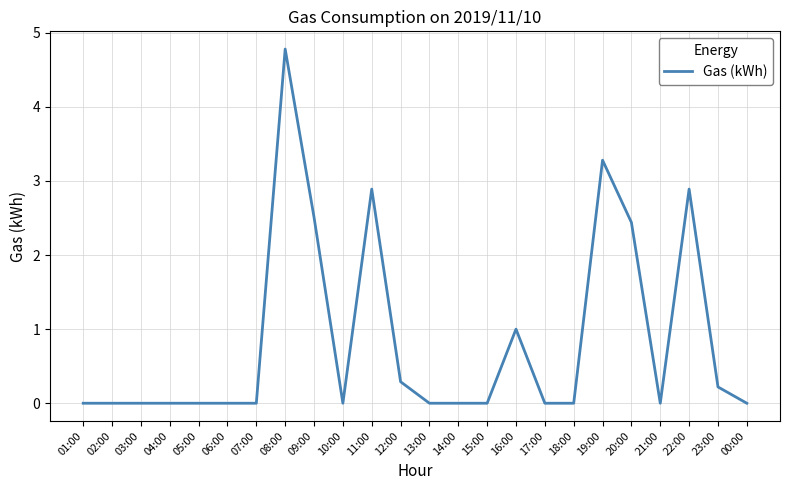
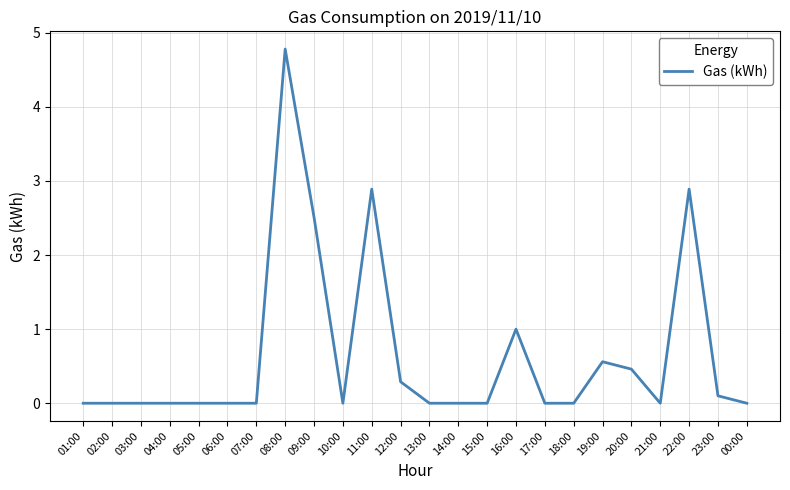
  {
    "01:00": 0.0,
    "02:00": 0.0,
    "03:00": 0.0,
    "04:00": 0.0,
    "05:00": 0.0,
    "06:00": 0.0,
    "07:00": 0.0,
    "08:00": 4.8,
    "09:00": 2.5,
    "10:00": 0.0,
    "11:00": 2.9,
    "12:00": 0.3,
    "13:00": 0.0,
    "14:00": 0.0,
    "15:00": 0.0,
    "16:00": 1.0,
    "17:00": 0.0,
    "18:00": 0.0,
-   "19:00": 3.3,
-   "20:00": 2.4,
+   "19:00": 0.6,
+   "20:00": 0.5,
    "21:00": 0.0,
    "22:00": 2.9,
-   "23:00": 0.2,
+   "23:00": 0.1,
    "00:00": 0.0
  }
